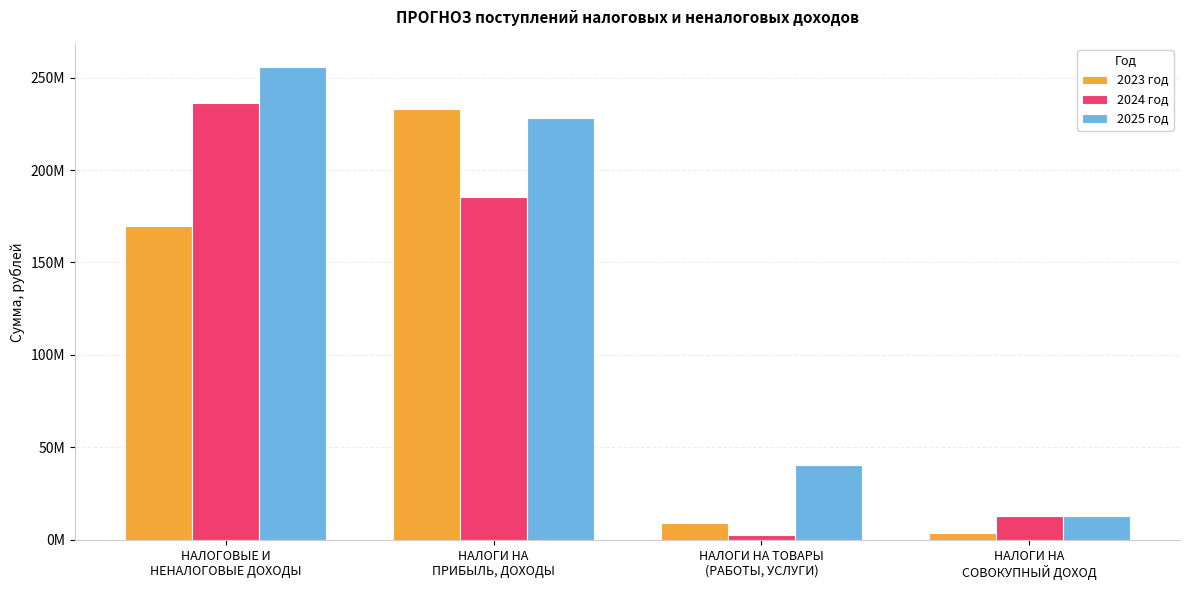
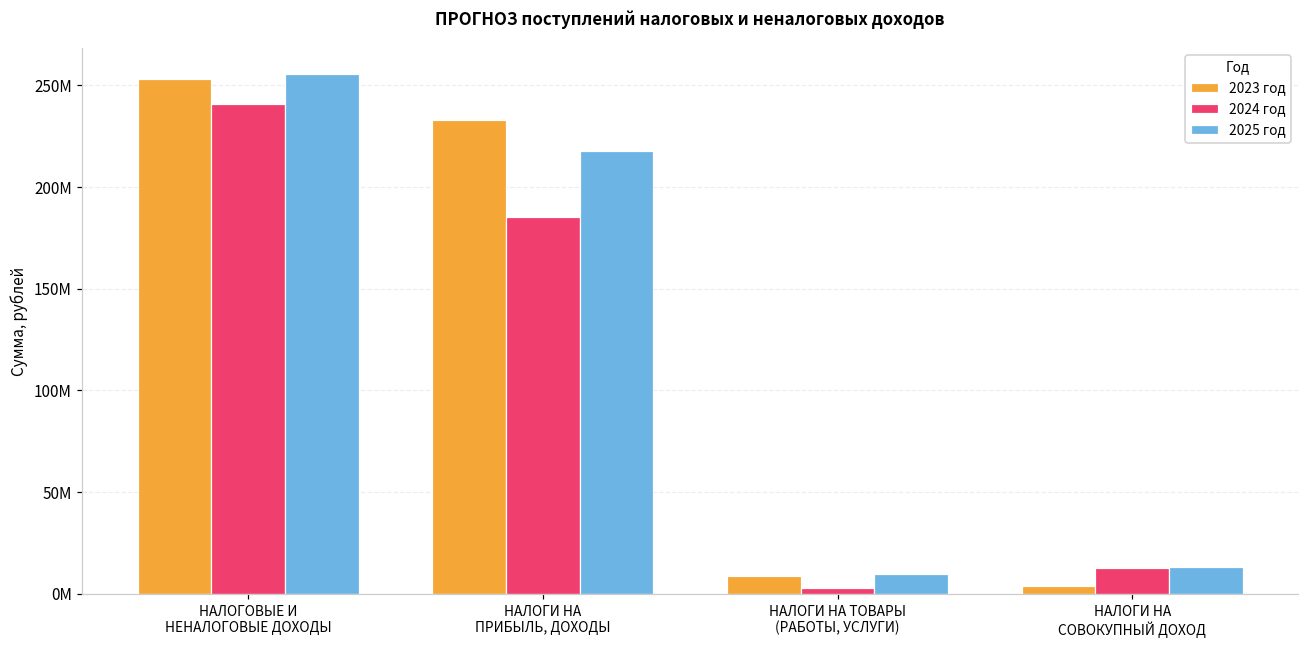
  {
    "2023 год": {
-     "НАЛОГОВЫЕ И НЕНАЛОГОВЫЕ ДОХОДЫ": 170000000,
+     "НАЛОГОВЫЕ И НЕНАЛОГОВЫЕ ДОХОДЫ": 253000000,
      "НАЛОГИ НА ПРИБЫЛЬ, ДОХОДЫ": 233000000,
      "НАЛОГИ НА ТОВАРЫ (РАБОТЫ, УСЛУГИ)": 9000000,
      "НАЛОГИ НА СОВОКУПНЫЙ ДОХОД": 4000000
    },
    "2024 год": {
-     "НАЛОГОВЫЕ И НЕНАЛОГОВЫЕ ДОХОДЫ": 236000000,
+     "НАЛОГОВЫЕ И НЕНАЛОГОВЫЕ ДОХОДЫ": 241000000,
      "НАЛОГИ НА ПРИБЫЛЬ, ДОХОДЫ": 185000000,
      "НАЛОГИ НА ТОВАРЫ (РАБОТЫ, УСЛУГИ)": 3000000,
      "НАЛОГИ НА СОВОКУПНЫЙ ДОХОД": 13000000
    },
    "2025 год": {
      "НАЛОГОВЫЕ И НЕНАЛОГОВЫЕ ДОХОДЫ": 255000000,
-     "НАЛОГИ НА ПРИБЫЛЬ, ДОХОДЫ": 228000000,
-     "НАЛОГИ НА ТОВАРЫ (РАБОТЫ, УСЛУГИ)": 41000000,
+     "НАЛОГИ НА ПРИБЫЛЬ, ДОХОДЫ": 218000000,
+     "НАЛОГИ НА ТОВАРЫ (РАБОТЫ, УСЛУГИ)": 10000000,
      "НАЛОГИ НА СОВОКУПНЫЙ ДОХОД": 13000000
    }
  }
